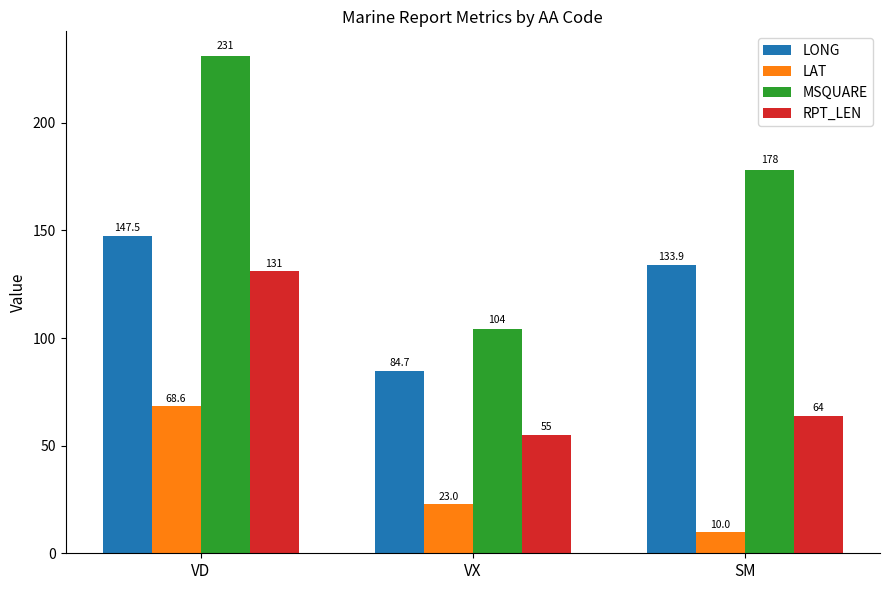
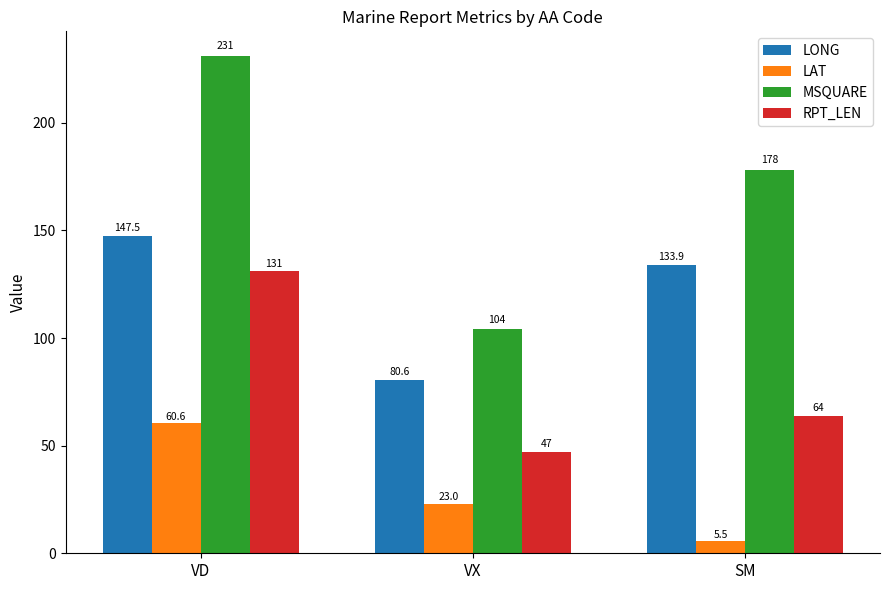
  {
    "LONG": {
      "VD": 147.5,
-     "VX": 84.7,
+     "VX": 80.6,
      "SM": 133.9
    },
    "LAT": {
-     "VD": 68.6,
+     "VD": 60.6,
      "VX": 23.0,
-     "SM": 10.0
+     "SM": 5.5
    },
    "MSQUARE": {
      "VD": 231,
      "VX": 104,
      "SM": 178
    },
    "RPT_LEN": {
      "VD": 131,
-     "VX": 55,
+     "VX": 47,
      "SM": 64
    }
  }
